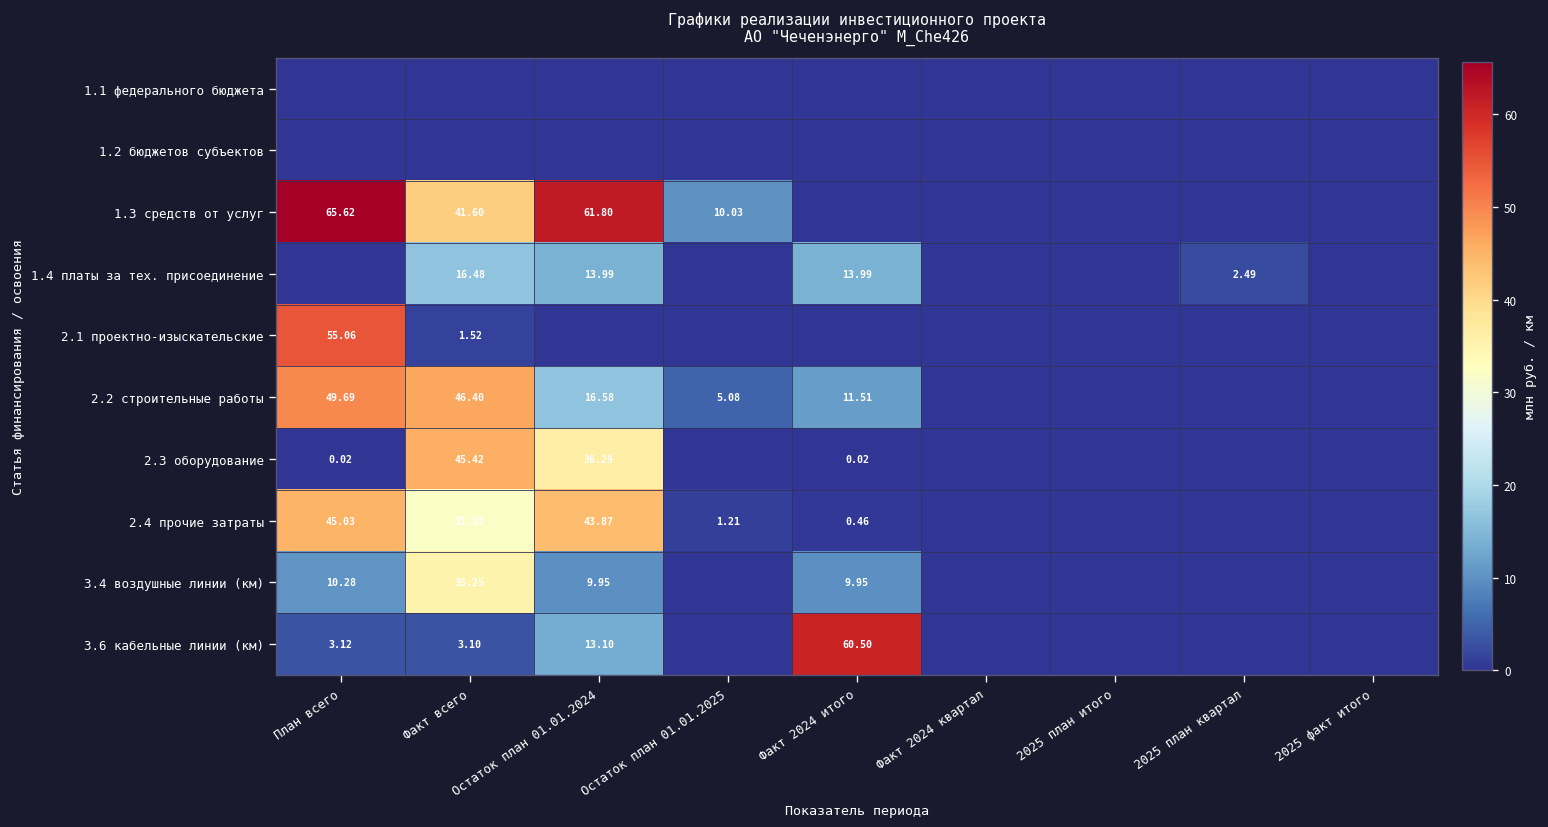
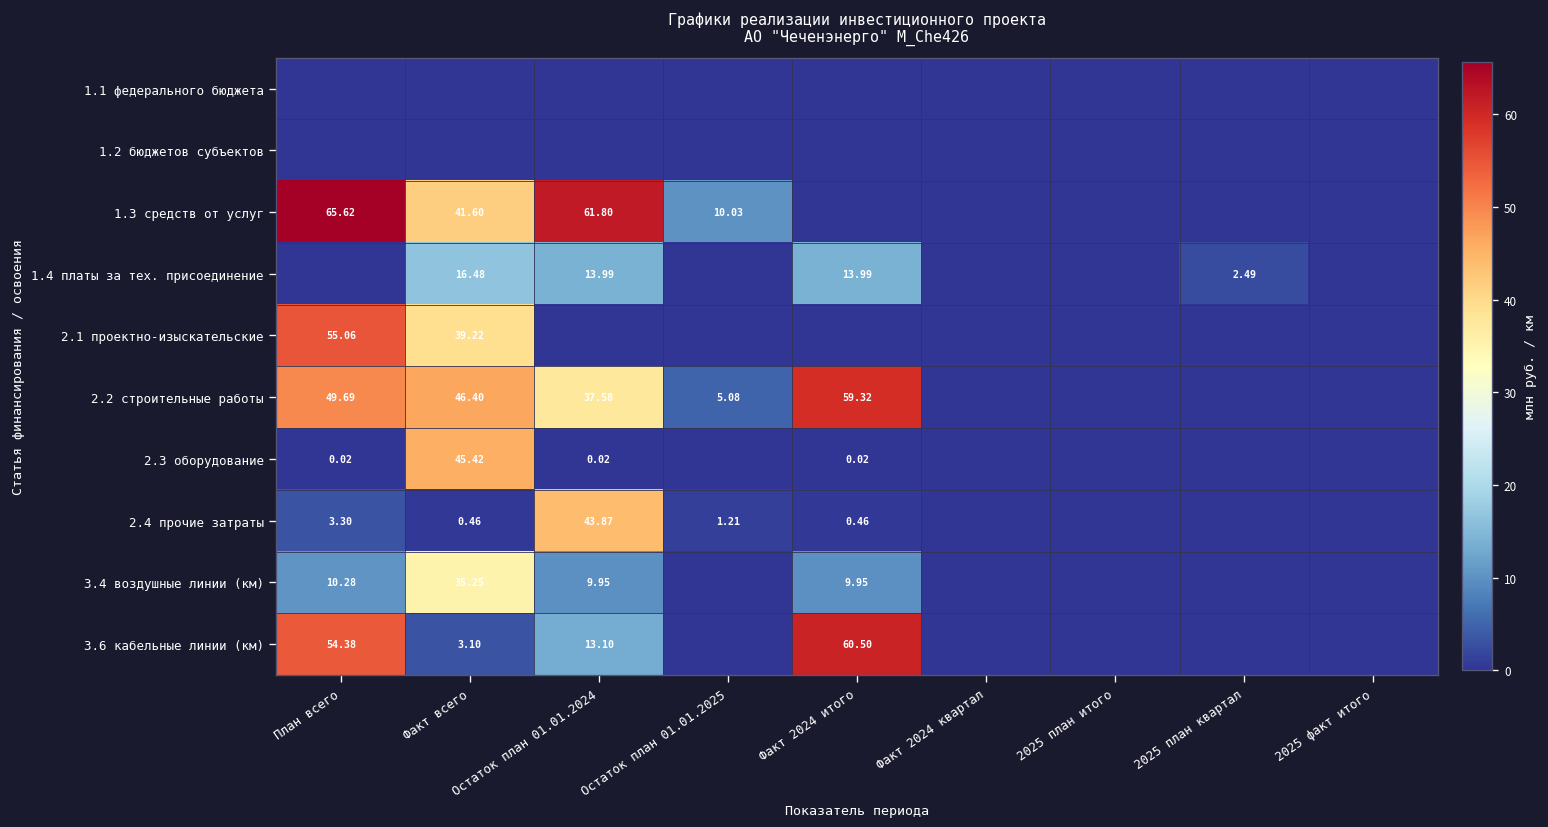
  {
    "1.3 средств от услуг": {
      "План всего": 65.62,
      "Факт всего": 41.60,
      "Остаток план 01.01.2024": 61.80,
      "Остаток план 01.01.2025": 10.03
    },
    "1.4 платы за тех. присоединение": {
      "Факт всего": 16.48,
      "Остаток план 01.01.2024": 13.99,
      "Факт 2024 итого": 13.99,
      "2025 план квартал": 2.49
    },
    "2.1 проектно-изыскательские": {
      "План всего": 55.06,
-     "Факт всего": 1.52
+     "Факт всего": 39.22
    },
    "2.2 строительные работы": {
      "План всего": 49.69,
      "Факт всего": 46.40,
-     "Остаток план 01.01.2024": 16.58,
+     "Остаток план 01.01.2024": 37.58,
      "Остаток план 01.01.2025": 5.08,
-     "Факт 2024 итого": 11.51
+     "Факт 2024 итого": 59.32
    },
    "2.3 оборудование": {
      "План всего": 0.02,
      "Факт всего": 45.42,
-     "Остаток план 01.01.2024": 36.29,
+     "Остаток план 01.01.2024": 0.02,
      "Факт 2024 итого": 0.02
    },
    "2.4 прочие затраты": {
-     "План всего": 45.03,
-     "Факт всего": 31.82,
+     "План всего": 3.30,
+     "Факт всего": 0.46,
      "Остаток план 01.01.2024": 43.87,
      "Остаток план 01.01.2025": 1.21,
      "Факт 2024 итого": 0.46
    },
    "3.4 воздушные линии (км)": {
      "План всего": 10.28,
      "Факт всего": 35.25,
      "Остаток план 01.01.2024": 9.95,
      "Факт 2024 итого": 9.95
    },
    "3.6 кабельные линии (км)": {
-     "План всего": 3.12,
+     "План всего": 54.38,
      "Факт всего": 3.10,
      "Остаток план 01.01.2024": 13.10,
      "Факт 2024 итого": 60.50
    }
  }
